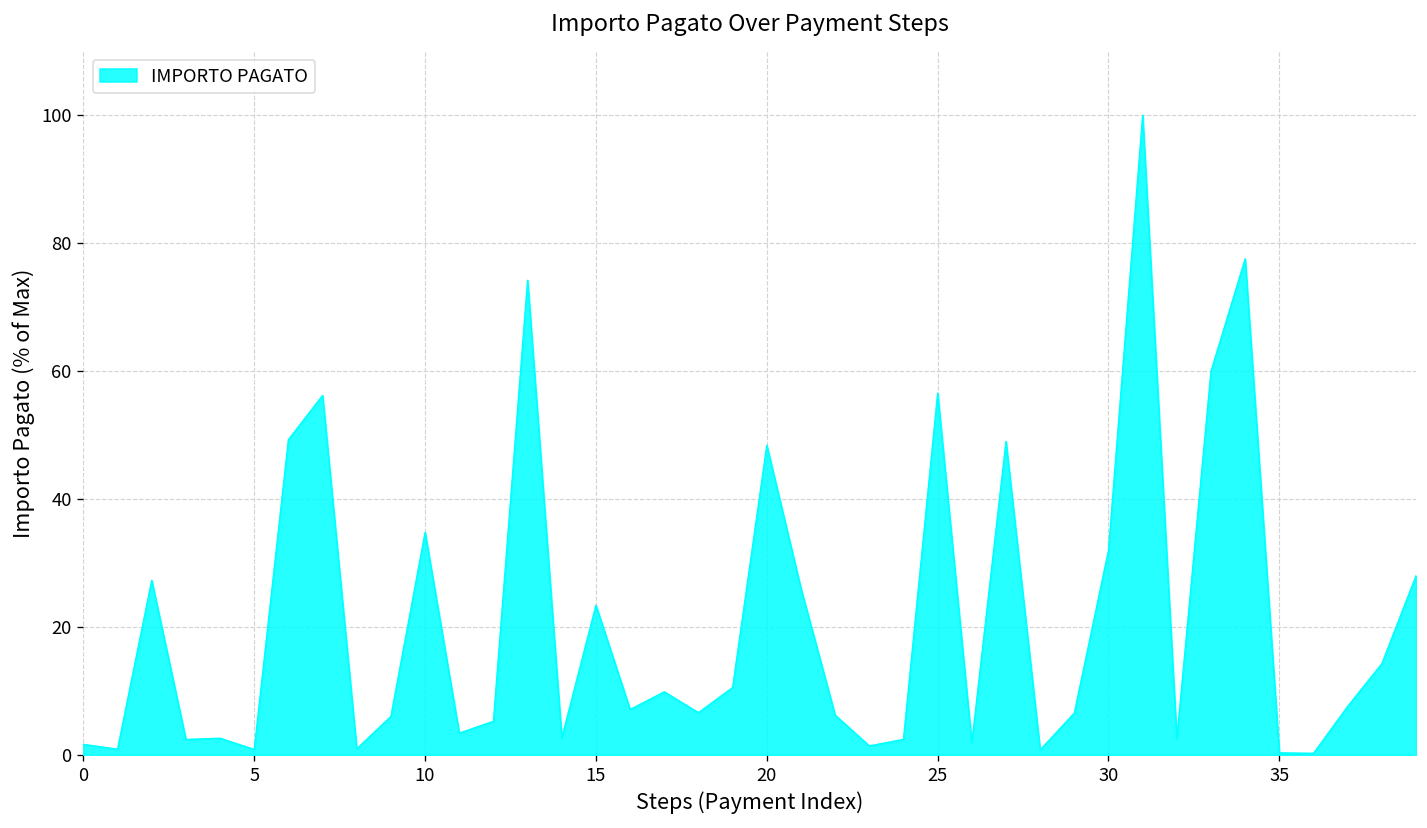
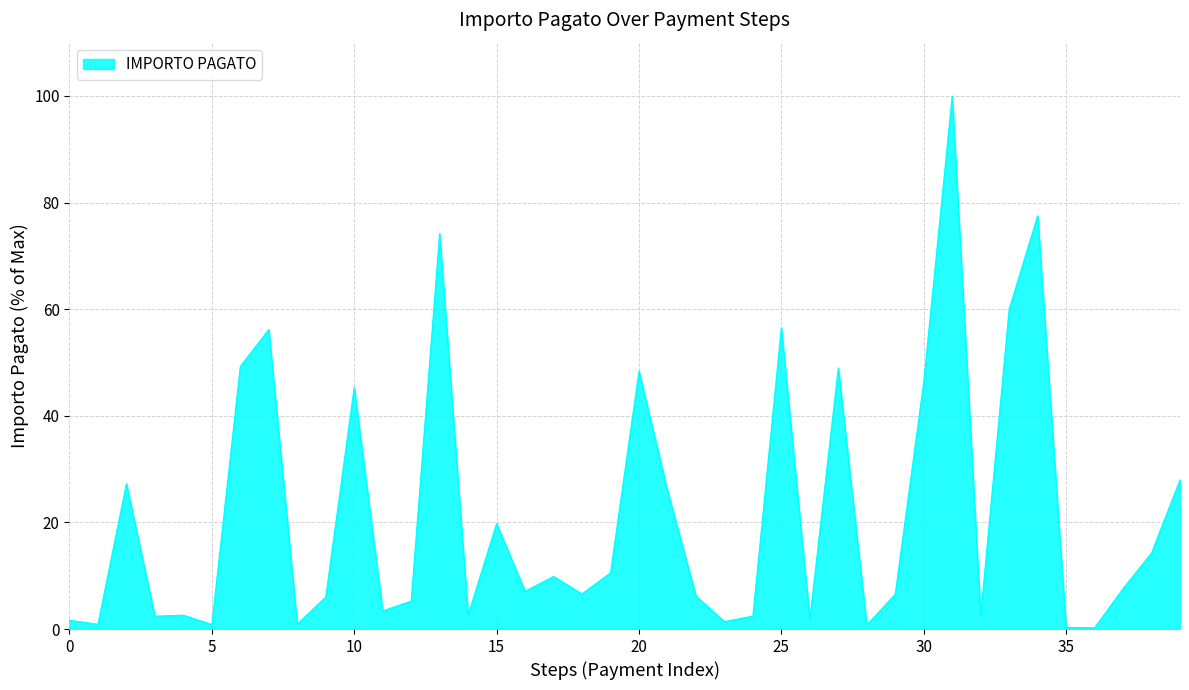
  {
    "0": 2,
    "5": 1,
-   "10": 35,
-   "15": 23,
+   "10": 45,
+   "15": 20,
    "20": 48,
    "25": 57,
-   "30": 32,
+   "30": 46,
    "35": 0
  }
